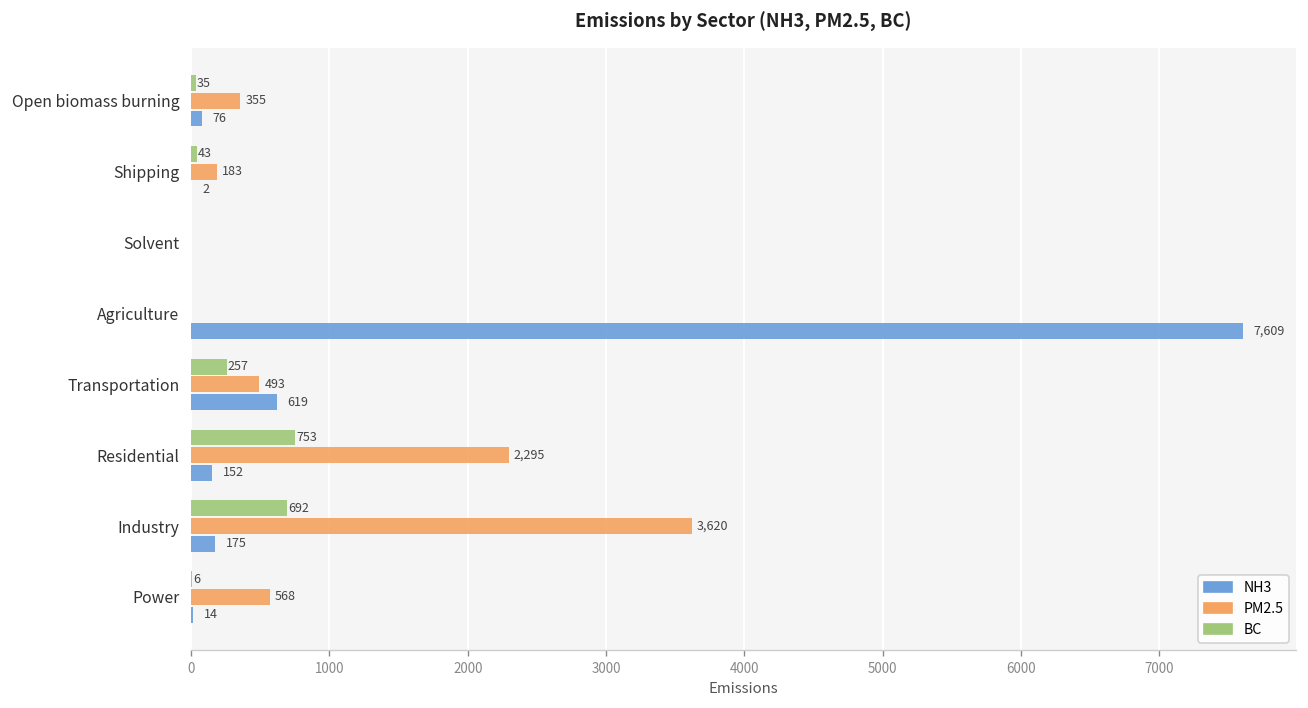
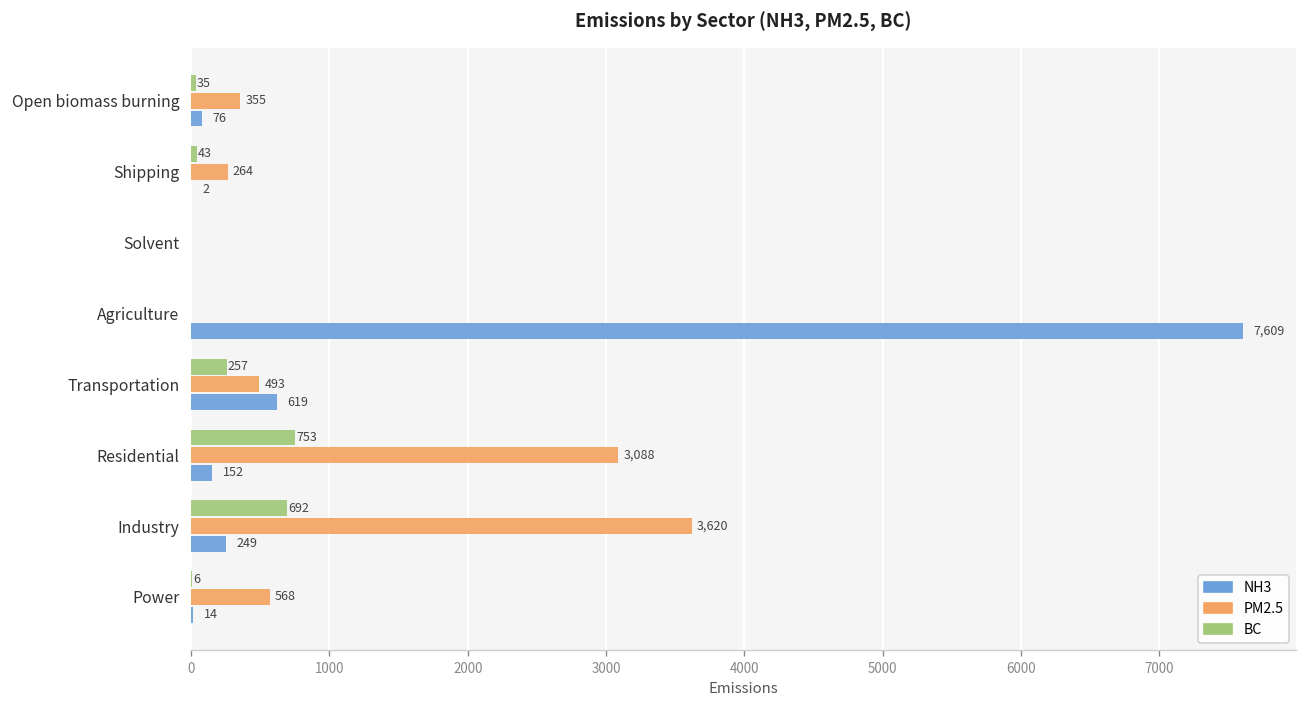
  {
    "NH3": {
      "Open biomass burning": "76",
      "Shipping": "2",
      "Agriculture": "7,609",
      "Transportation": "619",
      "Residential": "152",
-     "Industry": "175",
+     "Industry": "249",
      "Power": "14"
    },
    "PM2.5": {
      "Open biomass burning": "355",
-     "Shipping": "183",
+     "Shipping": "264",
      "Transportation": "493",
-     "Residential": "2,295",
+     "Residential": "3,088",
      "Industry": "3,620",
      "Power": "568"
    },
    "BC": {
      "Open biomass burning": "35",
      "Shipping": "43",
      "Transportation": "257",
      "Residential": "753",
      "Industry": "692",
      "Power": "6"
    }
  }
